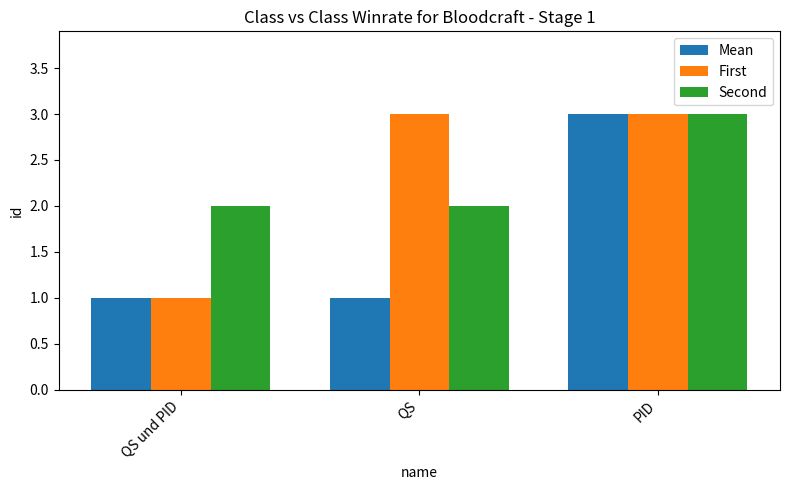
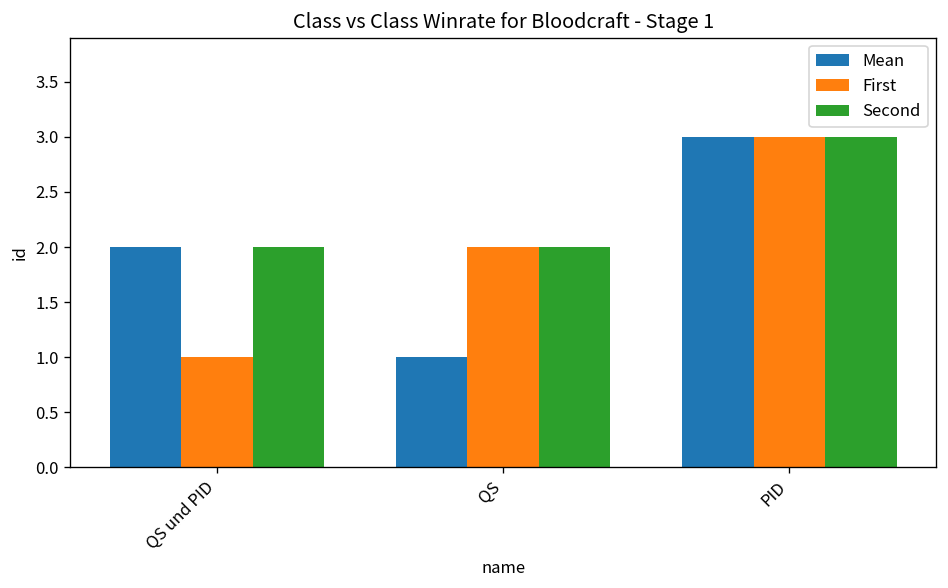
  {
    "Mean": {
-     "QS und PID": 1,
+     "QS und PID": 2,
      "QS": 1,
      "PID": 3
    },
    "First": {
      "QS und PID": 1,
-     "QS": 3,
+     "QS": 2,
      "PID": 3
    },
    "Second": {
      "QS und PID": 2,
      "QS": 2,
      "PID": 3
    }
  }
